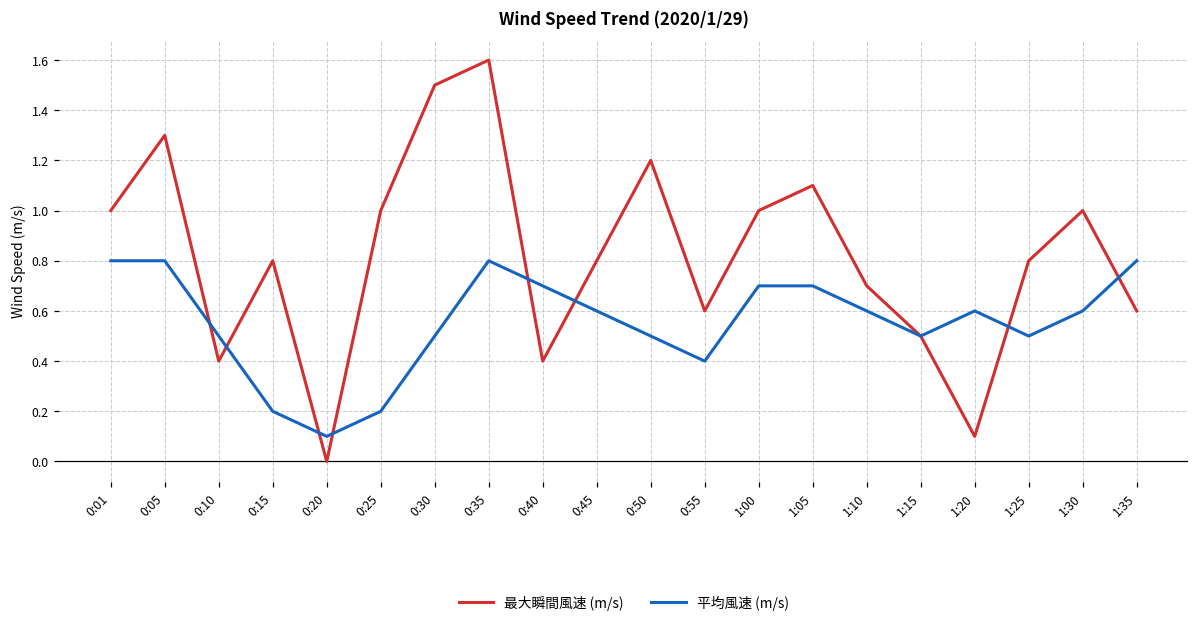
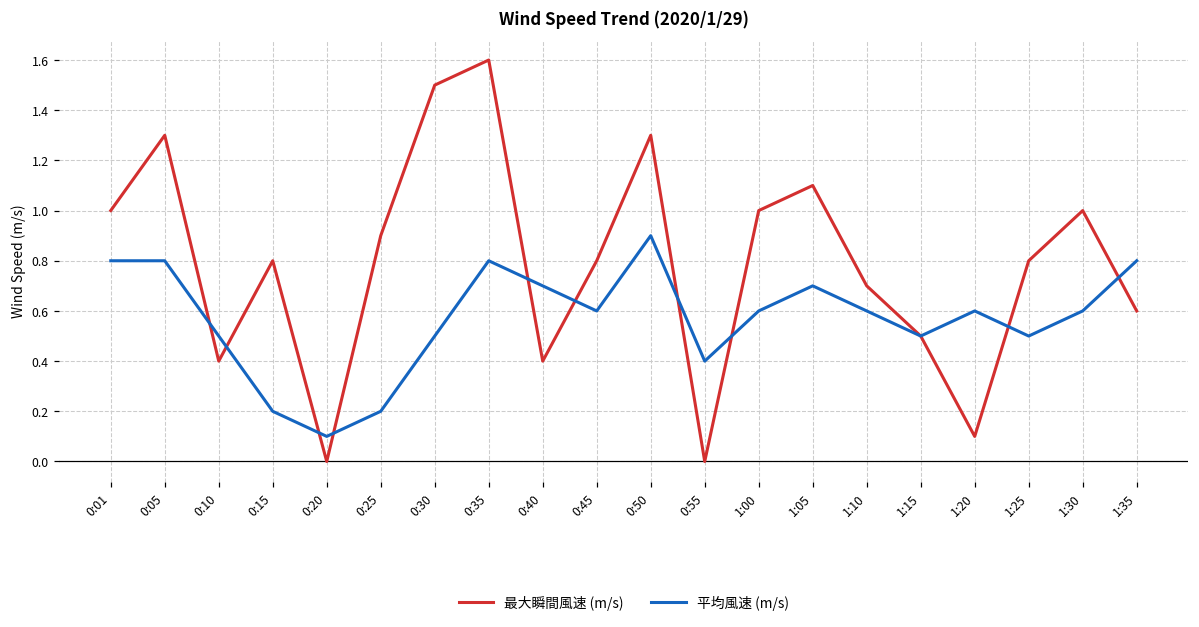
  {
    "最大瞬間風速 (m/s)": {
      "0:01": 1.0,
      "0:05": 1.3,
      "0:10": 0.4,
      "0:15": 0.8,
      "0:20": 0.0,
-     "0:25": 1.0,
+     "0:25": 0.9,
      "0:30": 1.5,
      "0:35": 1.6,
      "0:40": 0.4,
      "0:45": 0.8,
-     "0:50": 1.2,
-     "0:55": 0.6,
+     "0:50": 1.3,
+     "0:55": 0.0,
      "1:00": 1.0,
      "1:05": 1.1,
      "1:10": 0.7,
      "1:20": 0.1,
      "1:25": 0.8,
      "1:30": 1.0,
      "1:35": 0.6
    },
    "平均風速 (m/s)": {
      "0:01": 0.8,
      "0:05": 0.8,
      "0:10": 0.5,
      "0:15": 0.2,
      "0:20": 0.1,
      "0:25": 0.2,
      "0:30": 0.5,
      "0:35": 0.8,
      "0:40": 0.7,
      "0:45": 0.6,
-     "0:50": 0.5,
+     "0:50": 0.9,
      "0:55": 0.4,
-     "1:00": 0.7,
+     "1:00": 0.6,
      "1:05": 0.7,
      "1:10": 0.6,
      "1:20": 0.6,
      "1:25": 0.5,
      "1:30": 0.6,
      "1:35": 0.8
    }
  }
